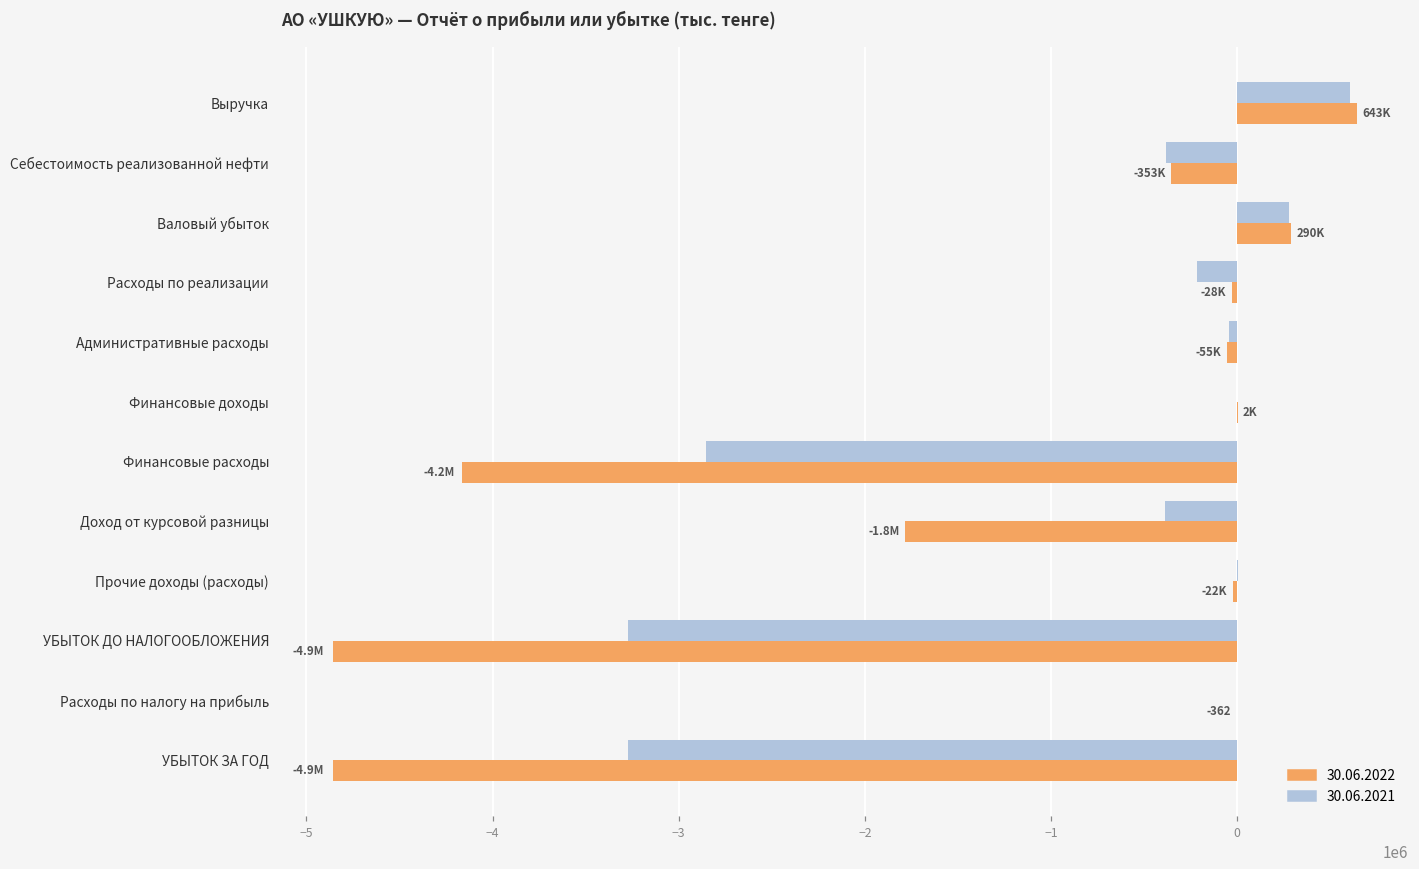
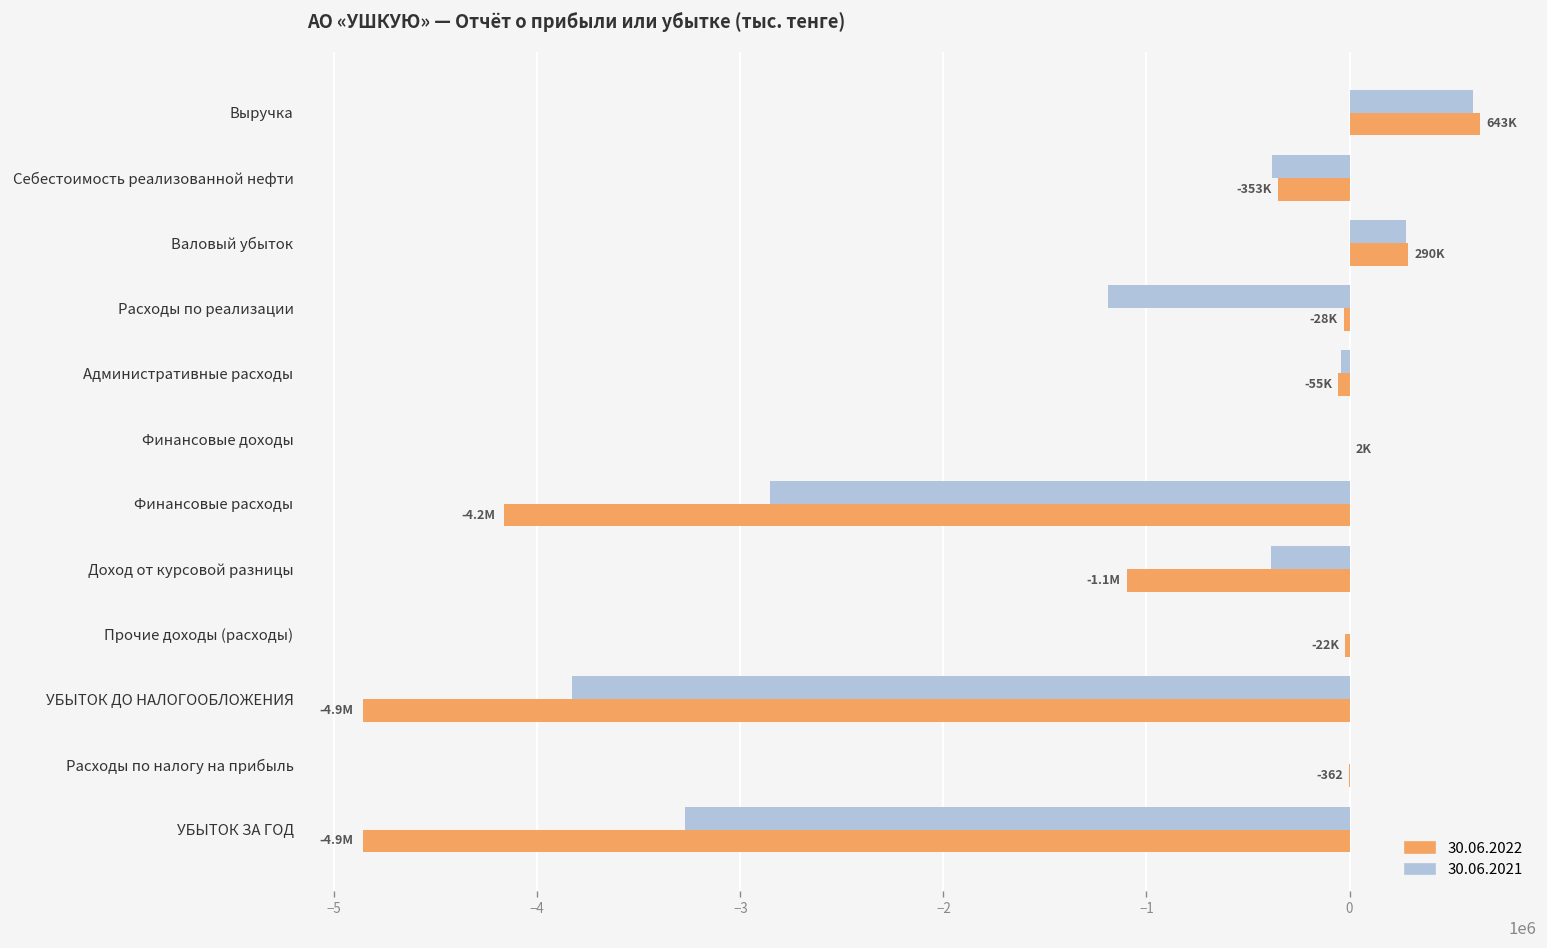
  {
    "30.06.2022": {
      "Выручка": "643K",
      "Себестоимость реализованной нефти": "-353K",
      "Валовый убыток": "290K",
      "Расходы по реализации": "-28K",
      "Административные расходы": "-55K",
      "Финансовые доходы": "2K",
      "Финансовые расходы": "-4.2M",
-     "Доход от курсовой разницы": "-1.8M",
+     "Доход от курсовой разницы": "-1.1M",
      "Прочие доходы (расходы)": "-22K",
      "УБЫТОК ДО НАЛОГООБЛОЖЕНИЯ": "-4.9M",
      "Расходы по налогу на прибыль": "-362",
      "УБЫТОК ЗА ГОД": "-4.9M"
    },
    "30.06.2021": {
      "Выручка": "610000",
      "Себестоимость реализованной нефти": "-380000",
      "Валовый убыток": "280000",
-     "Расходы по реализации": "-220000",
+     "Расходы по реализации": "-1190000",
      "Административные расходы": "-40000",
      "Финансовые расходы": "-2850000",
      "Доход от курсовой разницы": "-390000",
-     "УБЫТОК ДО НАЛОГООБЛОЖЕНИЯ": "-3270000",
+     "УБЫТОК ДО НАЛОГООБЛОЖЕНИЯ": "-3830000",
      "УБЫТОК ЗА ГОД": "-3270000"
    }
  }
